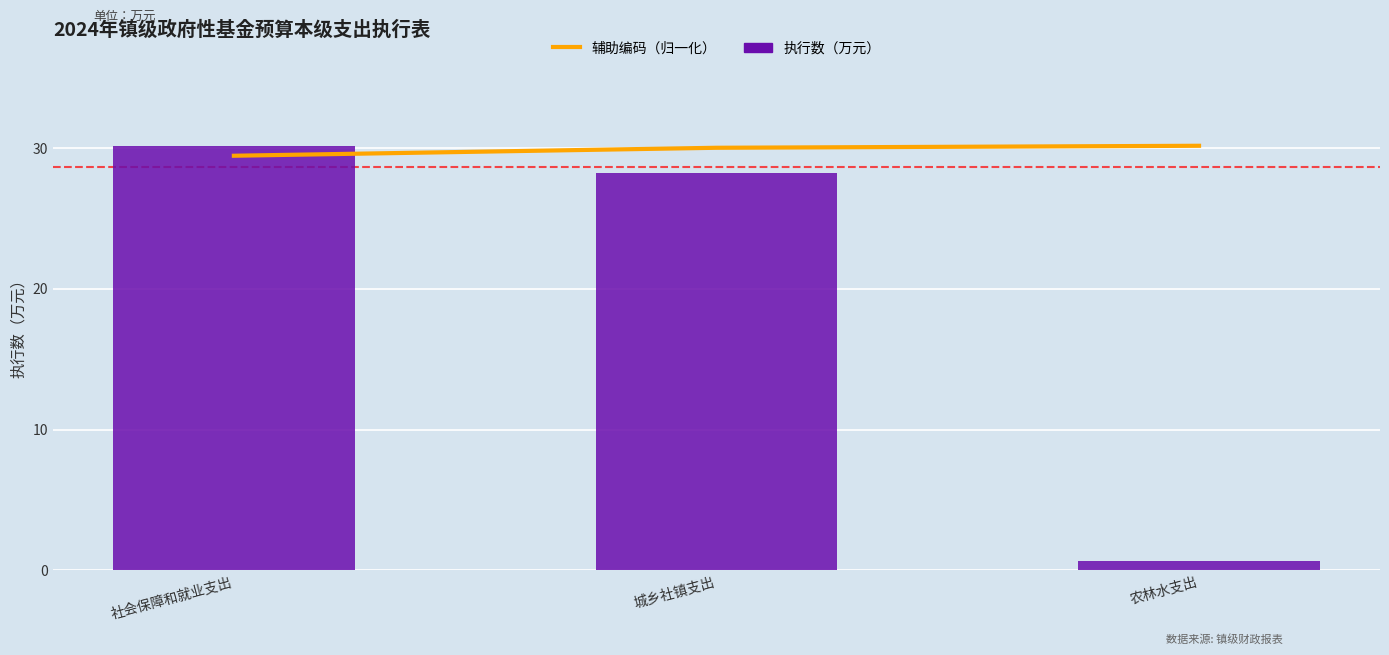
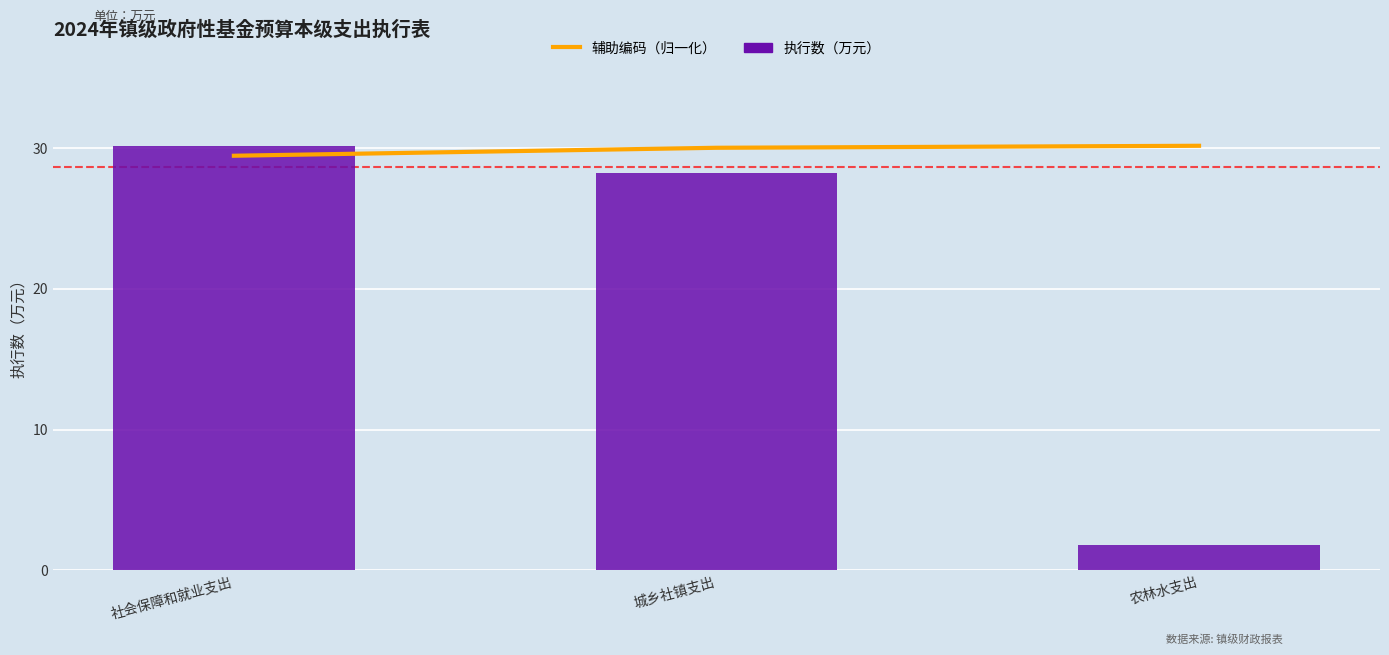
  {
    "执行数（万元）": {
      "社会保障和就业支出": 30.2,
      "城乡社镇支出": 28.3,
-     "农林水支出": 0.7
+     "农林水支出": 1.8
    },
    "辅助编码（归一化）": {
      "社会保障和就业支出": 29.5,
      "城乡社镇支出": 30.0,
      "农林水支出": 30.2
    }
  }
